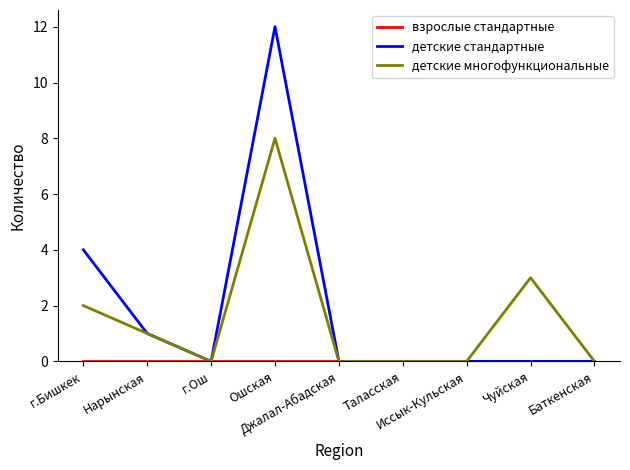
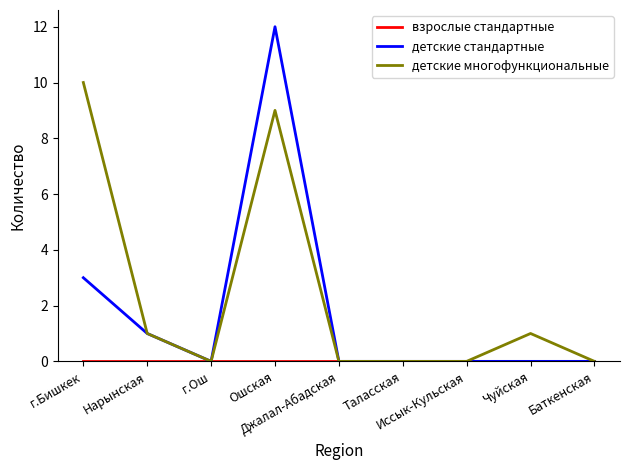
  {
    "взрослые стандартные": {
      "г.Бишкек": 0,
      "Нарынская": 0,
      "Ошская": 0
    },
    "детские стандартные": {
-     "г.Бишкек": 4,
+     "г.Бишкек": 3,
      "Ошская": 12
    },
    "детские многофункциональные": {
-     "г.Бишкек": 2,
-     "Ошская": 8,
-     "Чуйская": 3
+     "г.Бишкек": 10,
+     "Ошская": 9,
+     "Чуйская": 1
    }
  }
